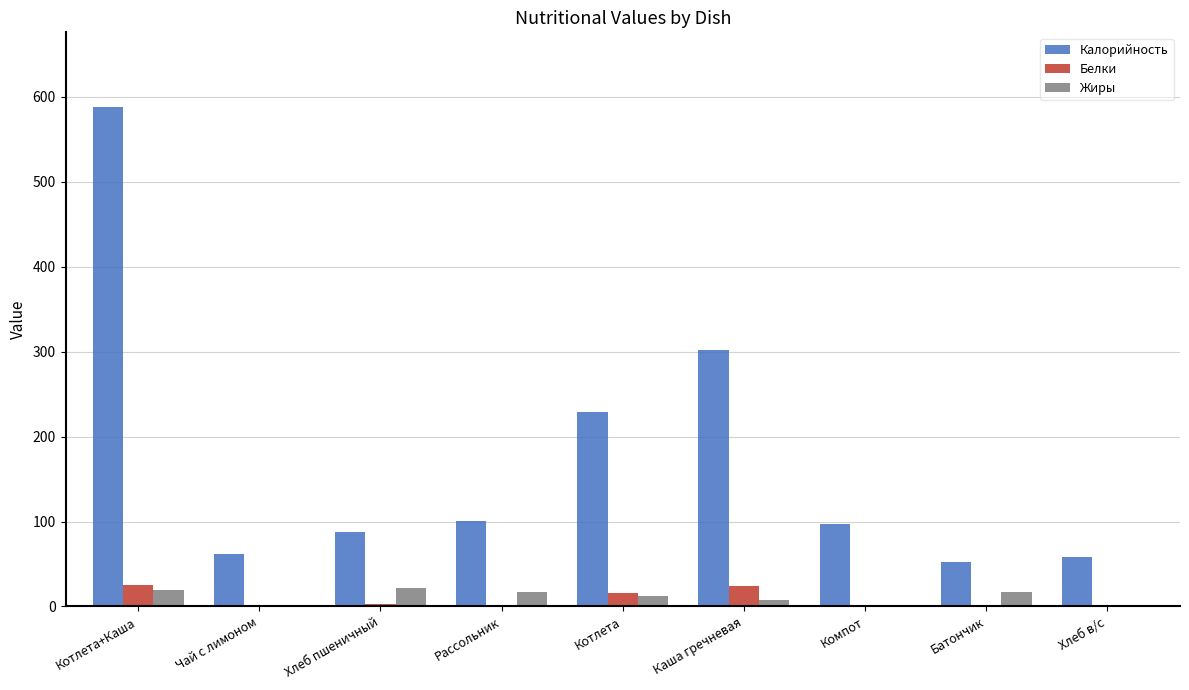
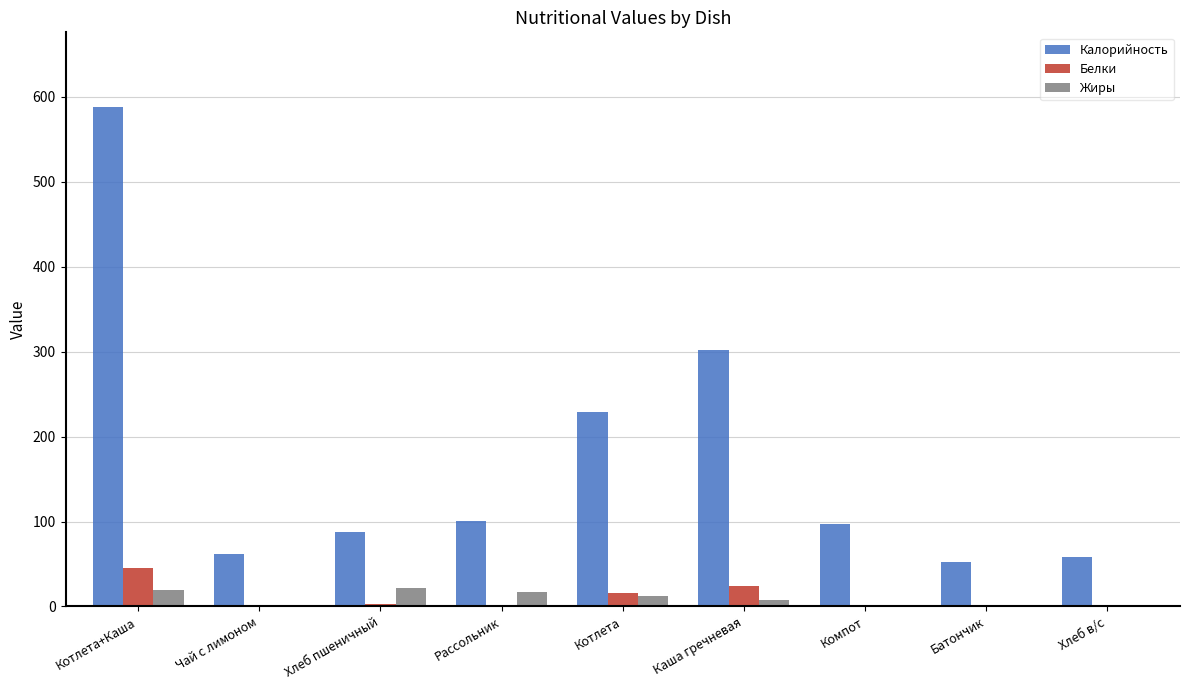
  {
    "Калорийность": {
      "Котлета+Каша": 590,
      "Чай с лимоном": 60,
      "Хлеб пшеничный": 90,
      "Рассольник": 100,
      "Котлета": 230,
      "Каша гречневая": 300,
      "Компот": 100,
      "Батончик": 50,
      "Хлеб в/с": 60
    },
    "Белки": {
-     "Котлета+Каша": 30,
+     "Котлета+Каша": 50,
      "Хлеб пшеничный": 0,
      "Котлета": 20,
      "Каша гречневая": 20
    },
    "Жиры": {
      "Котлета+Каша": 20,
      "Хлеб пшеничный": 20,
      "Рассольник": 20,
      "Котлета": 10,
      "Каша гречневая": 10,
-     "Батончик": 20
+     "Батончик": 0
    }
  }
